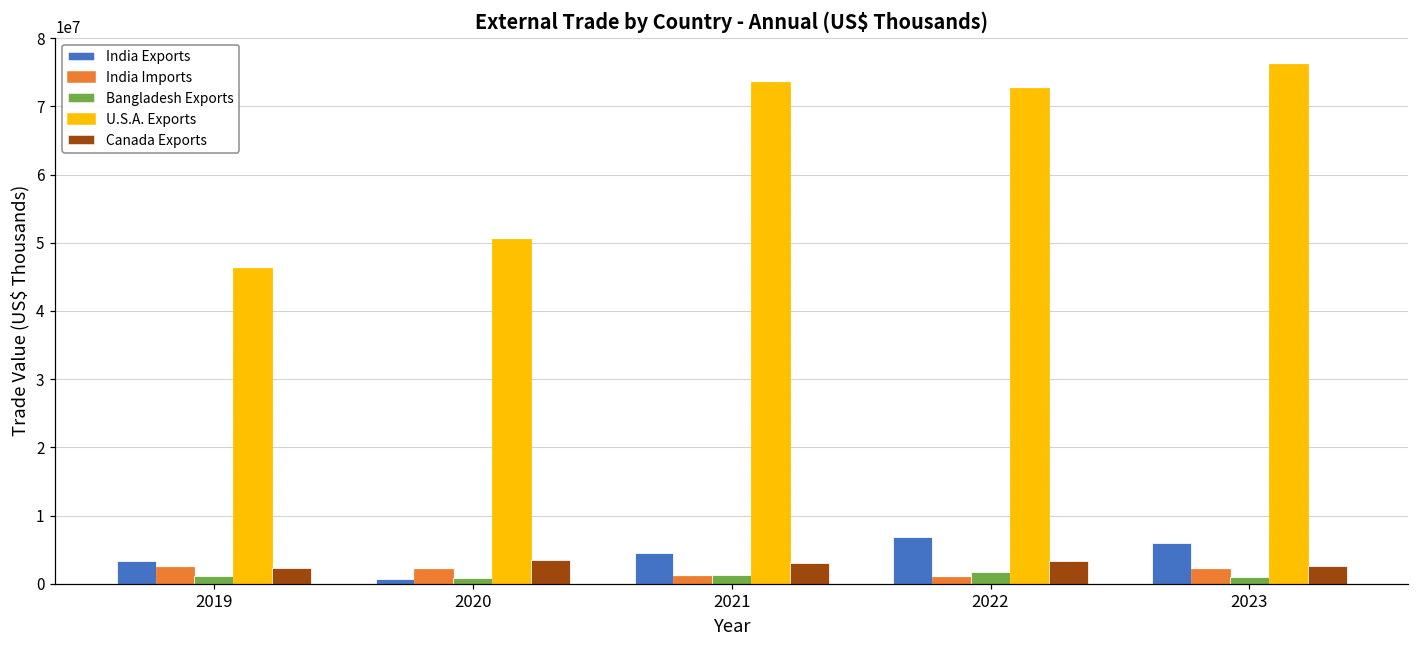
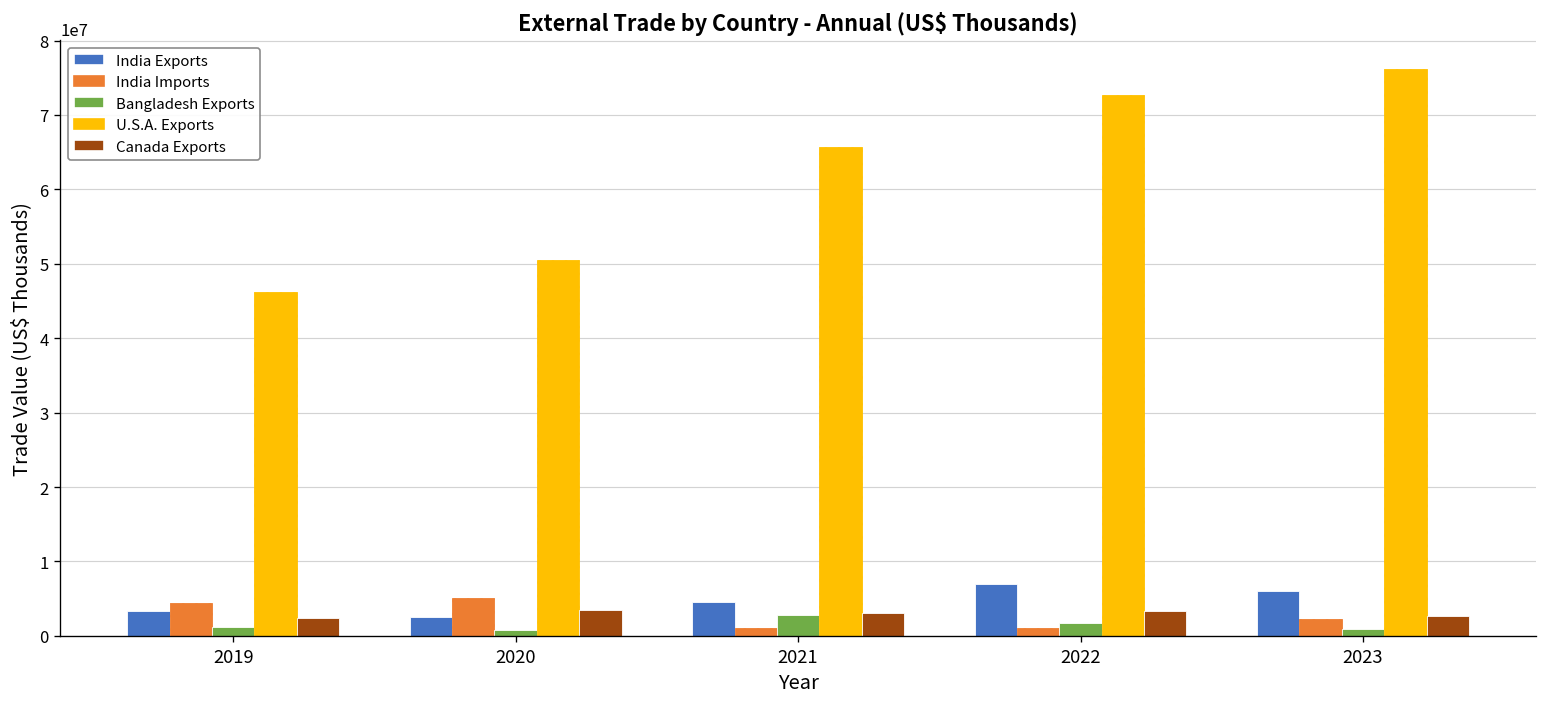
  {
    "India Exports": {
      "2019": 3000000,
-     "2020": 1000000,
+     "2020": 3000000,
      "2021": 5000000,
      "2022": 7000000,
      "2023": 6000000
    },
    "India Imports": {
-     "2019": 3000000,
-     "2020": 2000000,
+     "2019": 4000000,
+     "2020": 5000000,
      "2021": 1000000,
      "2022": 1000000,
      "2023": 2000000
    },
    "Bangladesh Exports": {
      "2019": 1000000,
      "2020": 1000000,
-     "2021": 1000000,
+     "2021": 3000000,
      "2022": 2000000,
      "2023": 1000000
    },
    "U.S.A. Exports": {
      "2019": 46000000,
      "2020": 51000000,
-     "2021": 74000000,
+     "2021": 66000000,
      "2022": 73000000,
      "2023": 76000000
    },
    "Canada Exports": {
      "2019": 2000000,
      "2020": 3000000,
      "2021": 3000000,
      "2022": 3000000,
      "2023": 3000000
    }
  }
